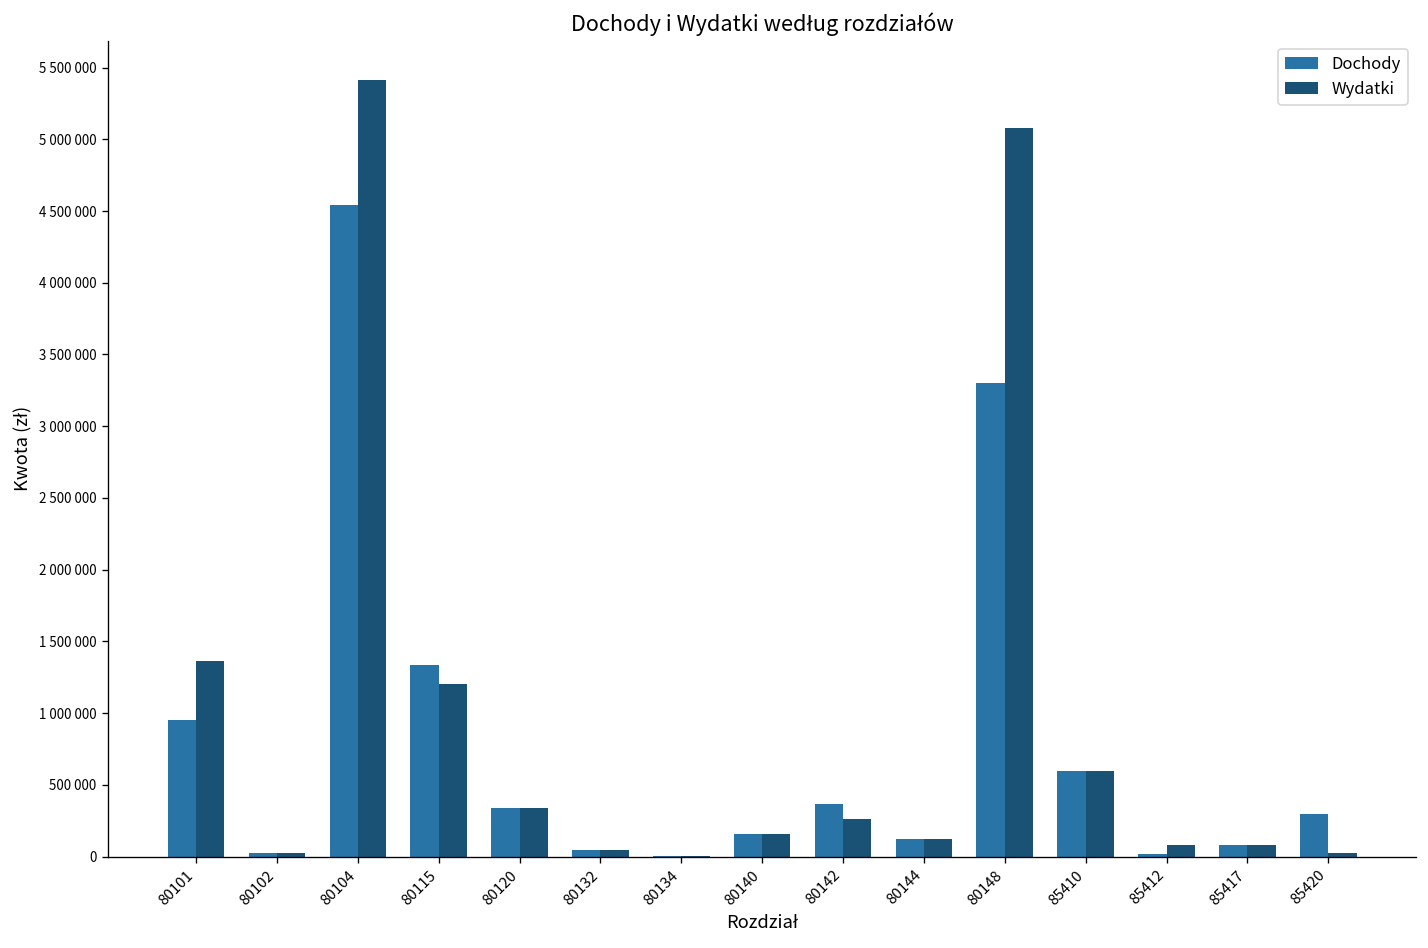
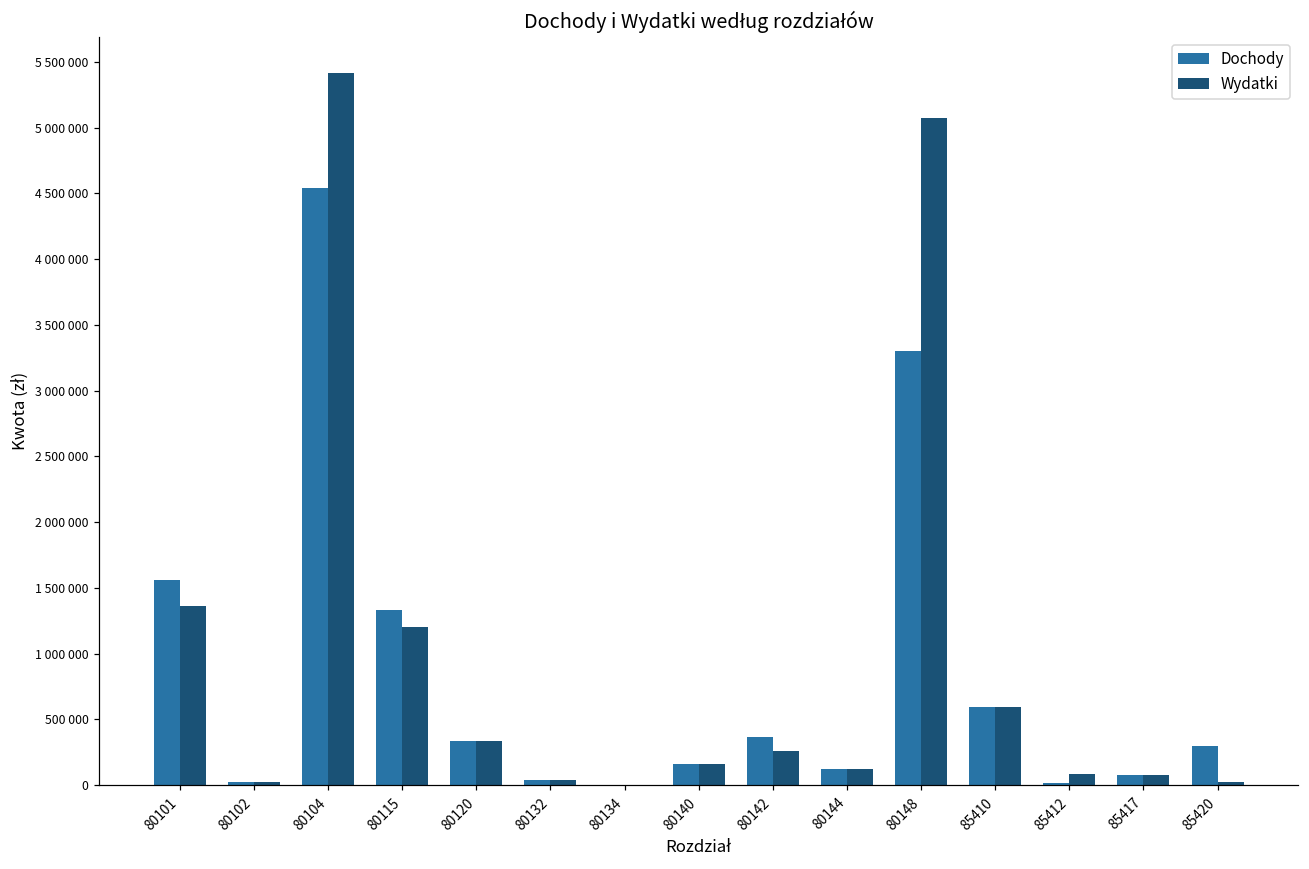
  {
    "Dochody": {
-     "80101": 950000,
+     "80101": 1560000,
      "80102": 30000,
      "80104": 4540000,
      "80115": 1330000,
      "80120": 340000,
      "80132": 40000,
      "80140": 160000,
      "80142": 370000,
      "80144": 120000,
      "80148": 3300000,
      "85410": 590000,
      "85417": 80000,
      "85420": 300000
    },
    "Wydatki": {
      "80101": 1360000,
      "80102": 30000,
      "80104": 5420000,
      "80115": 1200000,
      "80120": 340000,
      "80132": 40000,
      "80140": 160000,
      "80142": 260000,
      "80144": 120000,
      "80148": 5080000,
      "85410": 590000,
      "85412": 80000,
      "85417": 80000,
      "85420": 20000
    }
  }
